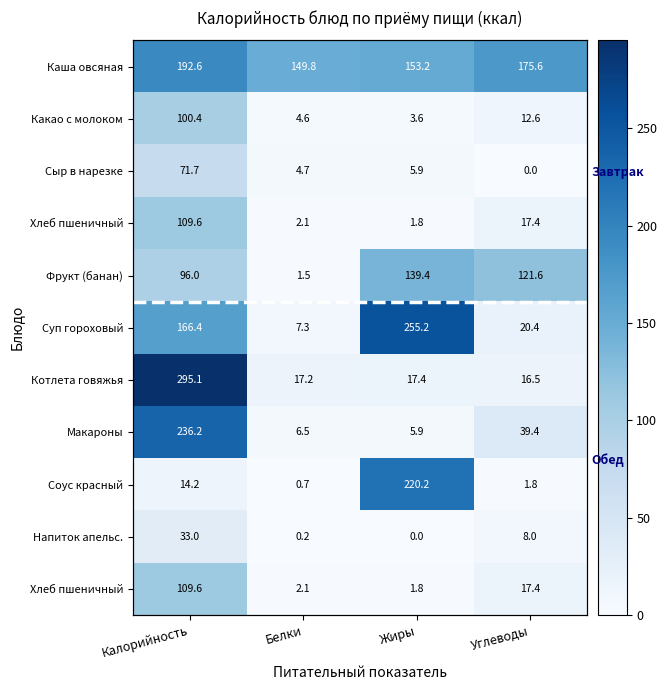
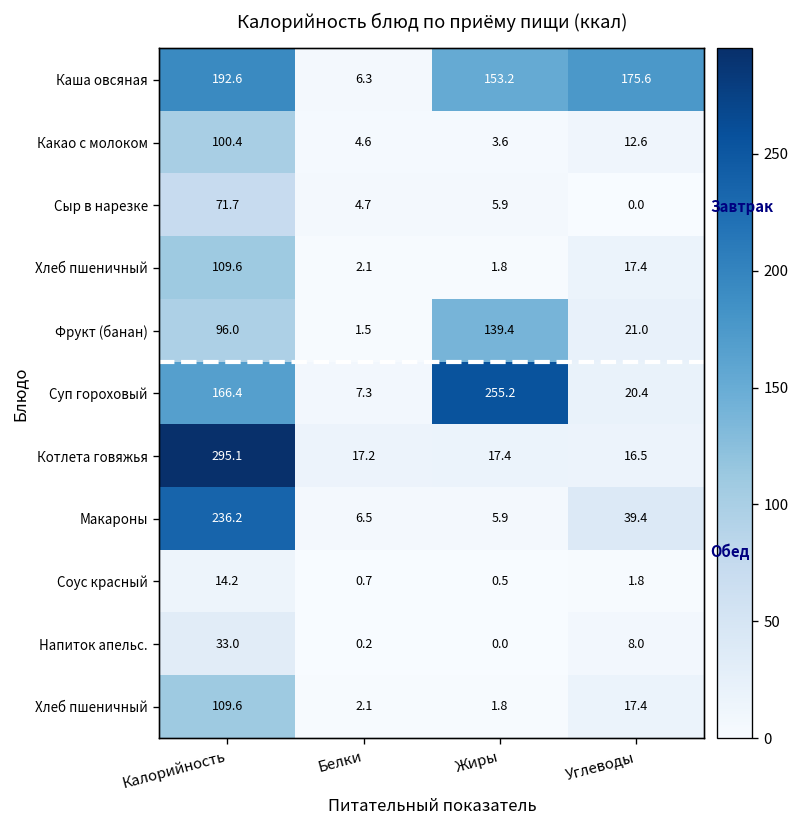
  {
    "Каша овсяная": {
      "Калорийность": 192.6,
-     "Белки": 149.8,
+     "Белки": 6.3,
      "Жиры": 153.2,
      "Углеводы": 175.6
    },
    "Какао с молоком": {
      "Калорийность": 100.4,
      "Белки": 4.6,
      "Жиры": 3.6,
      "Углеводы": 12.6
    },
    "Сыр в нарезке": {
      "Калорийность": 71.7,
      "Белки": 4.7,
      "Жиры": 5.9,
      "Углеводы": 0.0
    },
    "Фрукт (банан)": {
      "Калорийность": 96.0,
      "Белки": 1.5,
      "Жиры": 139.4,
-     "Углеводы": 121.6
+     "Углеводы": 21.0
    },
    "Суп гороховый": {
      "Калорийность": 166.4,
      "Белки": 7.3,
      "Жиры": 255.2,
      "Углеводы": 20.4
    },
    "Котлета говяжья": {
      "Калорийность": 295.1,
      "Белки": 17.2,
      "Жиры": 17.4,
      "Углеводы": 16.5
    },
    "Макароны": {
      "Калорийность": 236.2,
      "Белки": 6.5,
      "Жиры": 5.9,
      "Углеводы": 39.4
    },
    "Соус красный": {
      "Калорийность": 14.2,
      "Белки": 0.7,
-     "Жиры": 220.2,
+     "Жиры": 0.5,
      "Углеводы": 1.8
    },
    "Напиток апельс.": {
      "Калорийность": 33.0,
      "Белки": 0.2,
      "Жиры": 0.0,
      "Углеводы": 8.0
    }
  }
